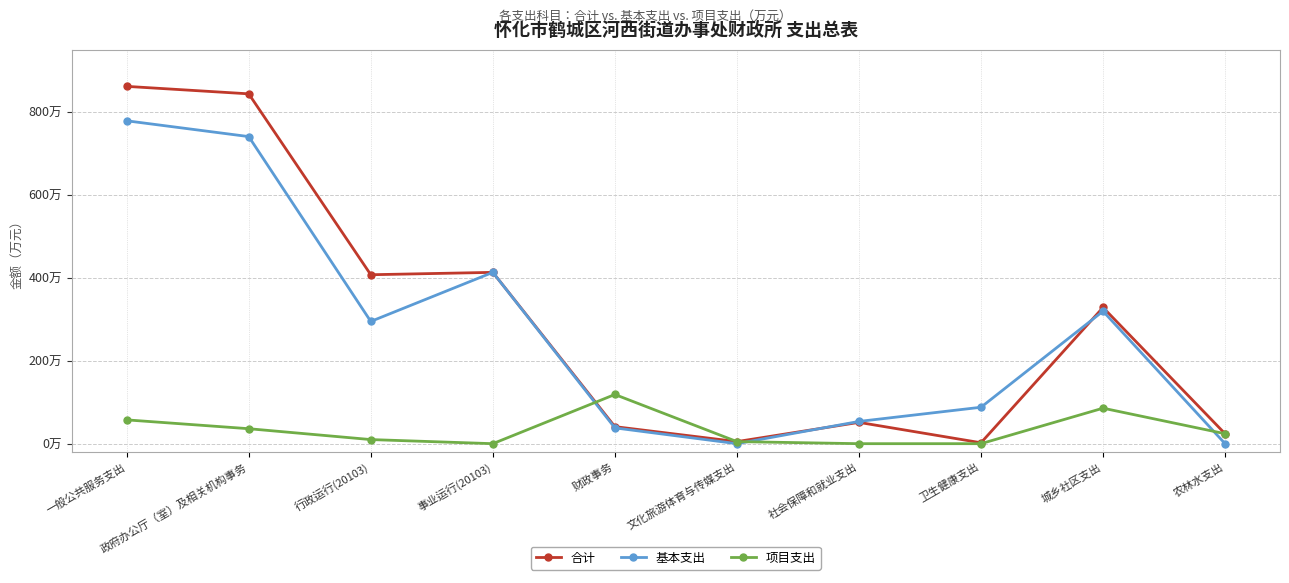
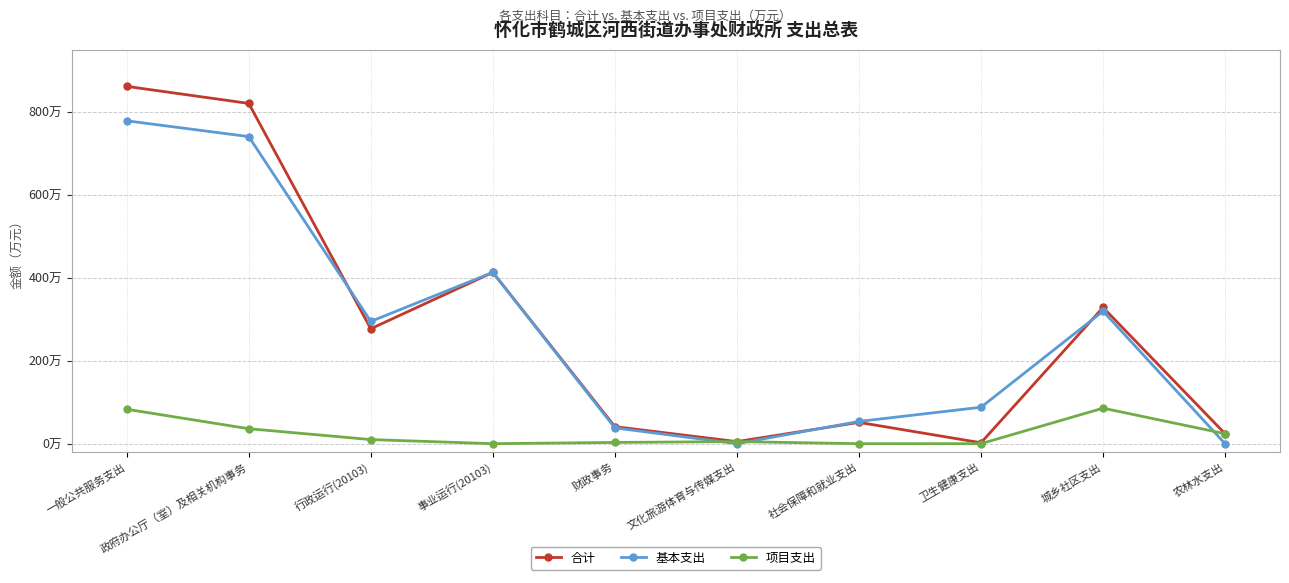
  {
    "合计": {
      "一般公共服务支出": "860万",
-     "政府办公厅（室）及相关机构事务": "840万",
-     "行政运行(20103)": "410万",
+     "政府办公厅（室）及相关机构事务": "820万",
+     "行政运行(20103)": "280万",
      "城乡社区支出": "330万"
    },
    "基本支出": {
      "一般公共服务支出": "780万",
      "政府办公厅（室）及相关机构事务": "740万",
      "行政运行(20103)": "290万",
      "卫生健康支出": "90万",
      "城乡社区支出": "320万",
      "农林水支出": "0万"
    },
    "项目支出": {
-     "一般公共服务支出": "60万",
+     "一般公共服务支出": "80万",
      "政府办公厅（室）及相关机构事务": "40万",
      "行政运行(20103)": "10万",
      "事业运行(20103)": "0万",
-     "财政事务": "120万",
+     "财政事务": "0万",
      "社会保障和就业支出": "0万",
      "城乡社区支出": "90万"
    }
  }
